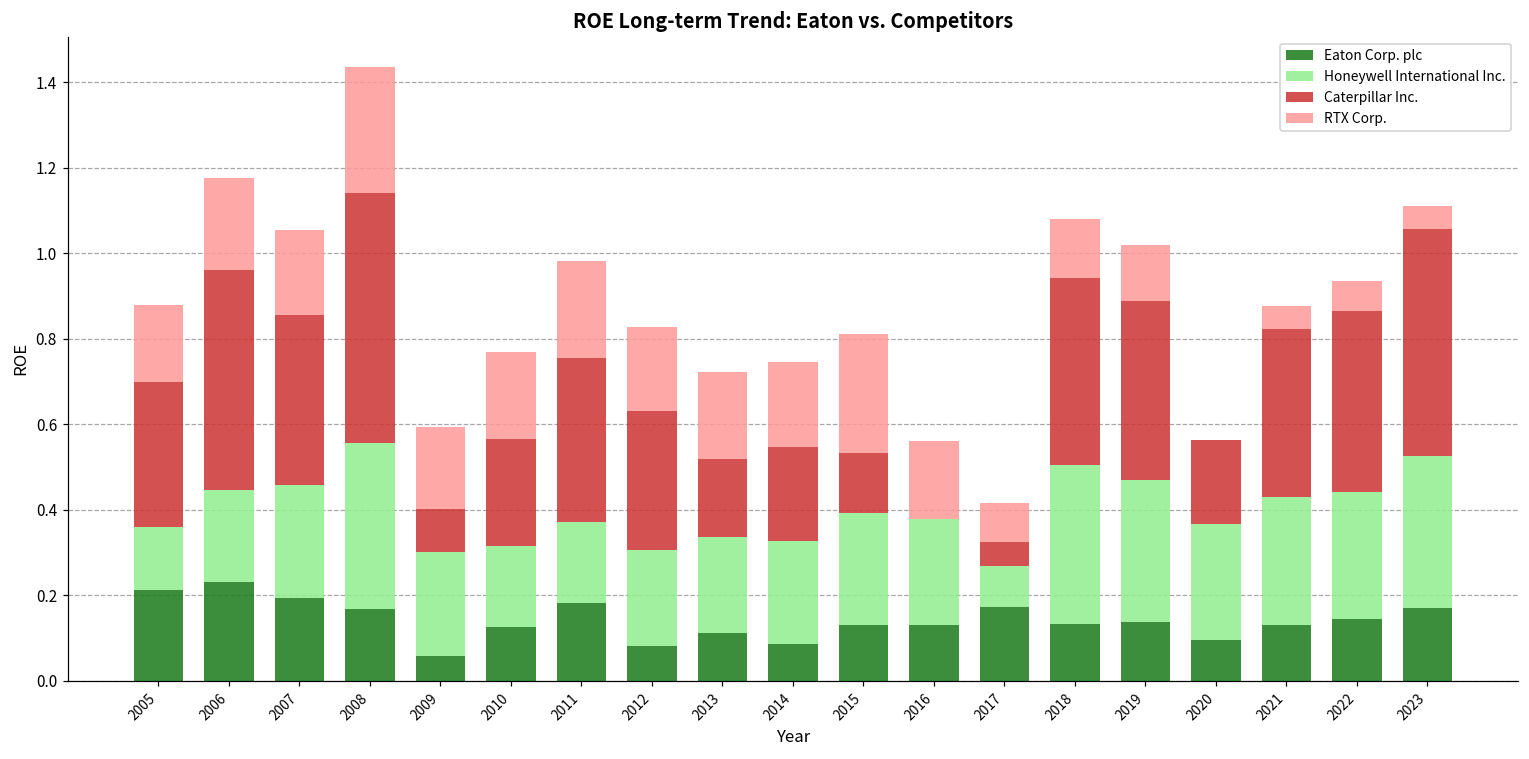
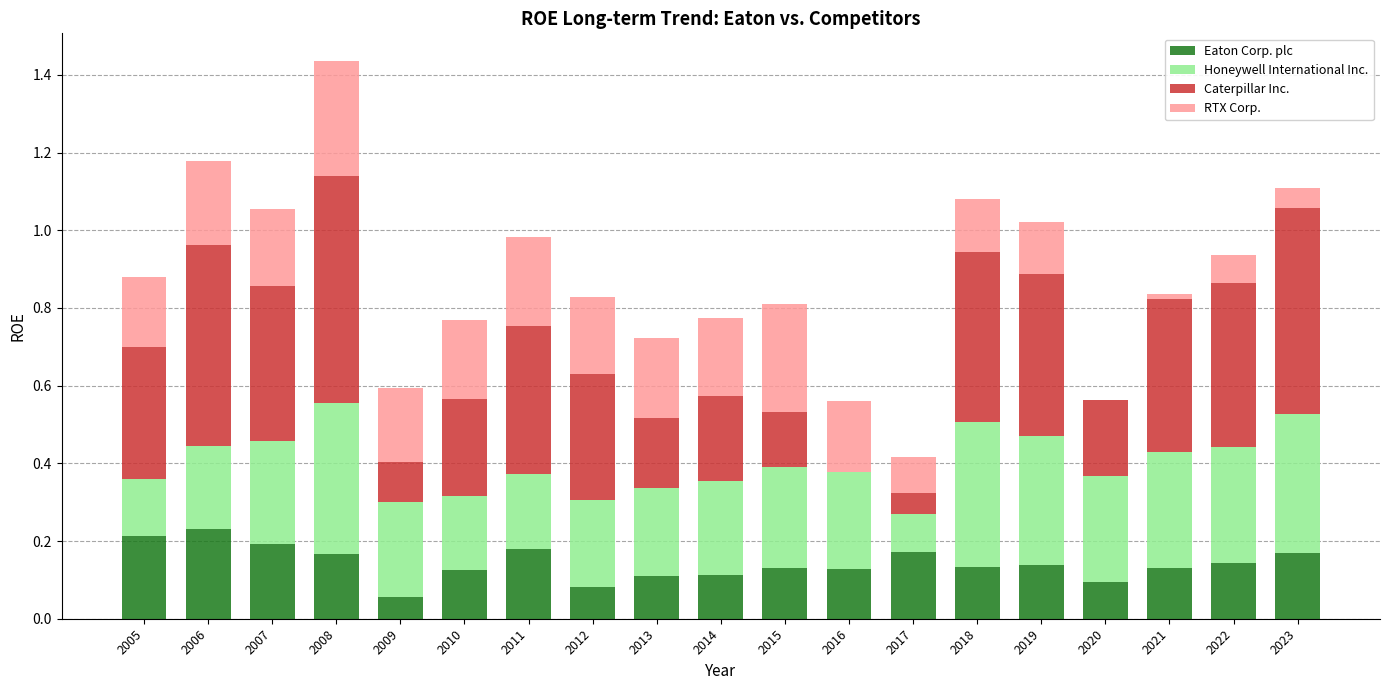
  {
    "Eaton Corp. plc": {
      "2005": 0.21,
      "2006": 0.23,
      "2007": 0.19,
      "2008": 0.17,
      "2009": 0.06,
      "2010": 0.13,
      "2011": 0.18,
      "2012": 0.08,
      "2013": 0.11,
-     "2014": 0.09,
+     "2014": 0.11,
      "2015": 0.13,
      "2016": 0.13,
      "2017": 0.17,
      "2018": 0.13,
      "2019": 0.14,
      "2020": 0.09,
      "2021": 0.13,
      "2022": 0.14,
      "2023": 0.17
    },
    "Honeywell International Inc.": {
      "2005": 0.15,
      "2006": 0.21,
      "2007": 0.27,
      "2008": 0.39,
      "2009": 0.24,
      "2010": 0.19,
      "2011": 0.19,
      "2012": 0.23,
      "2013": 0.22,
      "2014": 0.24,
      "2015": 0.26,
      "2016": 0.25,
      "2017": 0.10,
      "2018": 0.37,
      "2019": 0.33,
      "2020": 0.27,
      "2021": 0.30,
      "2022": 0.30,
      "2023": 0.36
    },
    "Caterpillar Inc.": {
      "2005": 0.34,
      "2006": 0.52,
      "2007": 0.40,
      "2008": 0.58,
      "2009": 0.10,
      "2010": 0.25,
      "2011": 0.38,
      "2012": 0.32,
      "2013": 0.18,
      "2014": 0.22,
      "2015": 0.14,
      "2016": 0.00,
      "2017": 0.05,
      "2018": 0.44,
      "2019": 0.42,
      "2020": 0.20,
      "2021": 0.39,
      "2022": 0.42,
      "2023": 0.53
    },
    "RTX Corp.": {
      "2005": 0.18,
      "2006": 0.22,
      "2007": 0.20,
      "2008": 0.29,
      "2009": 0.19,
      "2010": 0.20,
      "2011": 0.23,
      "2012": 0.20,
      "2013": 0.21,
      "2014": 0.20,
      "2015": 0.28,
      "2016": 0.18,
      "2017": 0.09,
      "2018": 0.14,
      "2019": 0.13,
      "2020": 0.00,
-     "2021": 0.05,
+     "2021": 0.01,
      "2022": 0.07,
      "2023": 0.05
    }
  }
